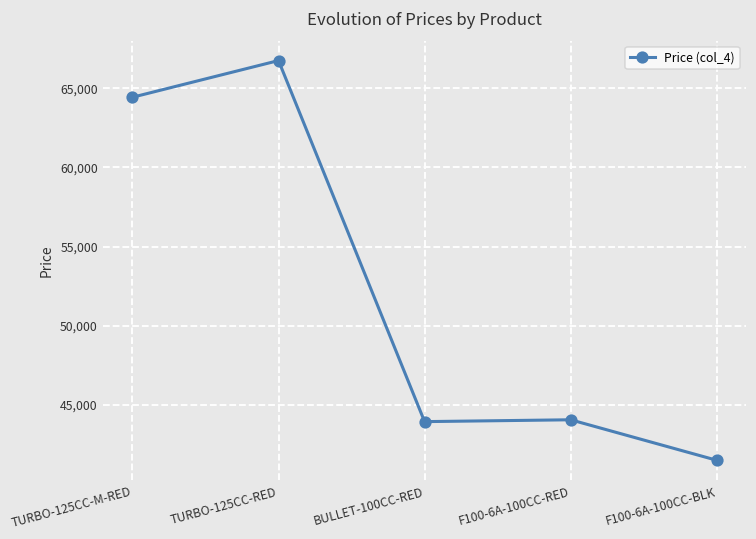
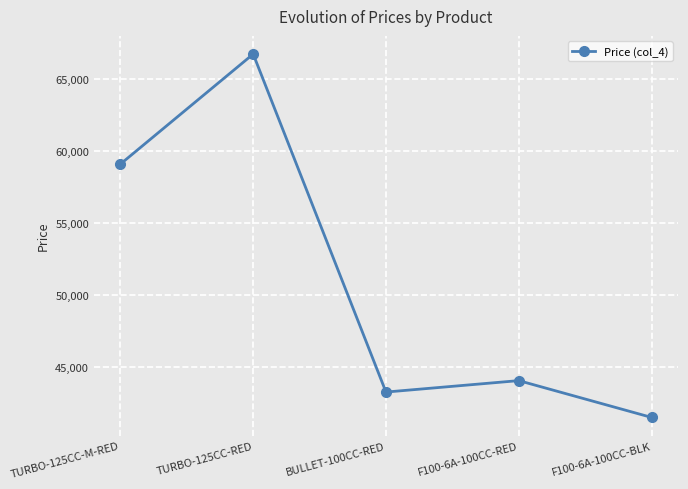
  {
-   "TURBO-125CC-M-RED": "64,400",
+   "TURBO-125CC-M-RED": "59,100",
    "TURBO-125CC-RED": "66,800",
-   "BULLET-100CC-RED": "43,900",
+   "BULLET-100CC-RED": "43,200",
    "F100-6A-100CC-RED": "44,000",
    "F100-6A-100CC-BLK": "41,500"
  }
